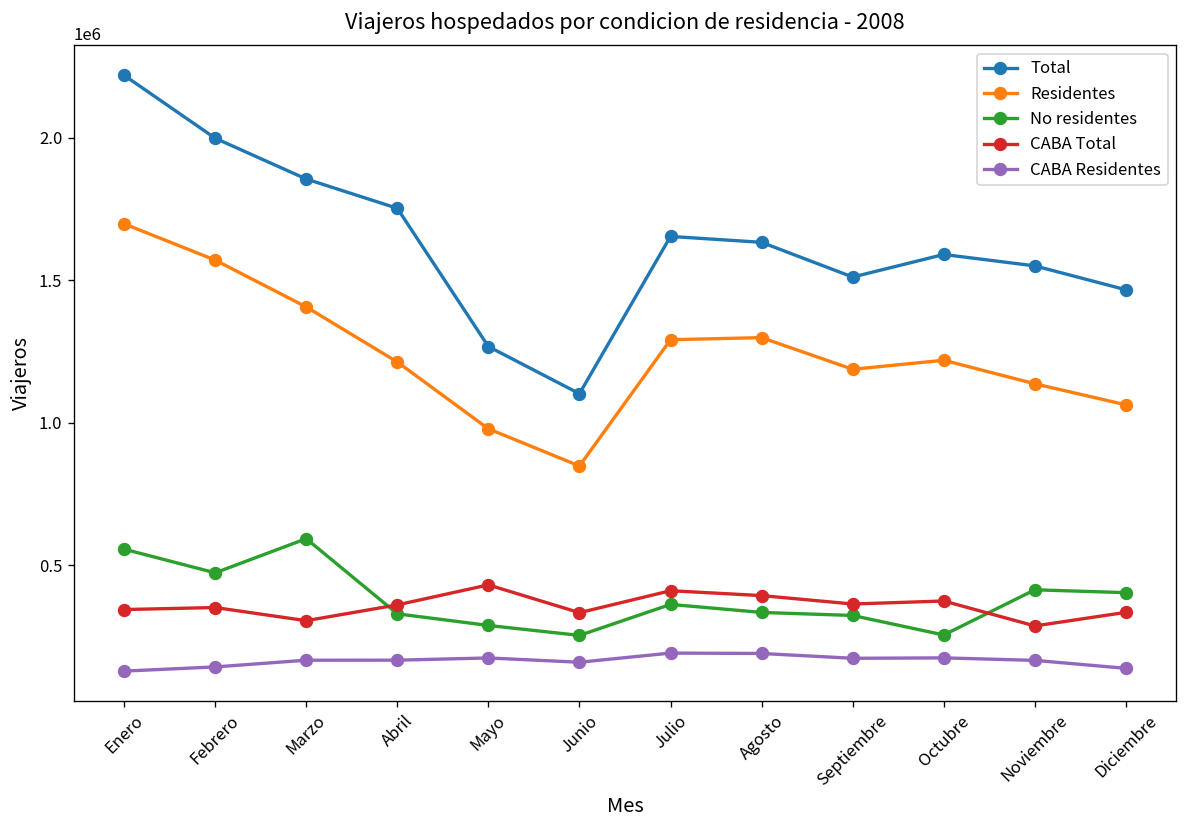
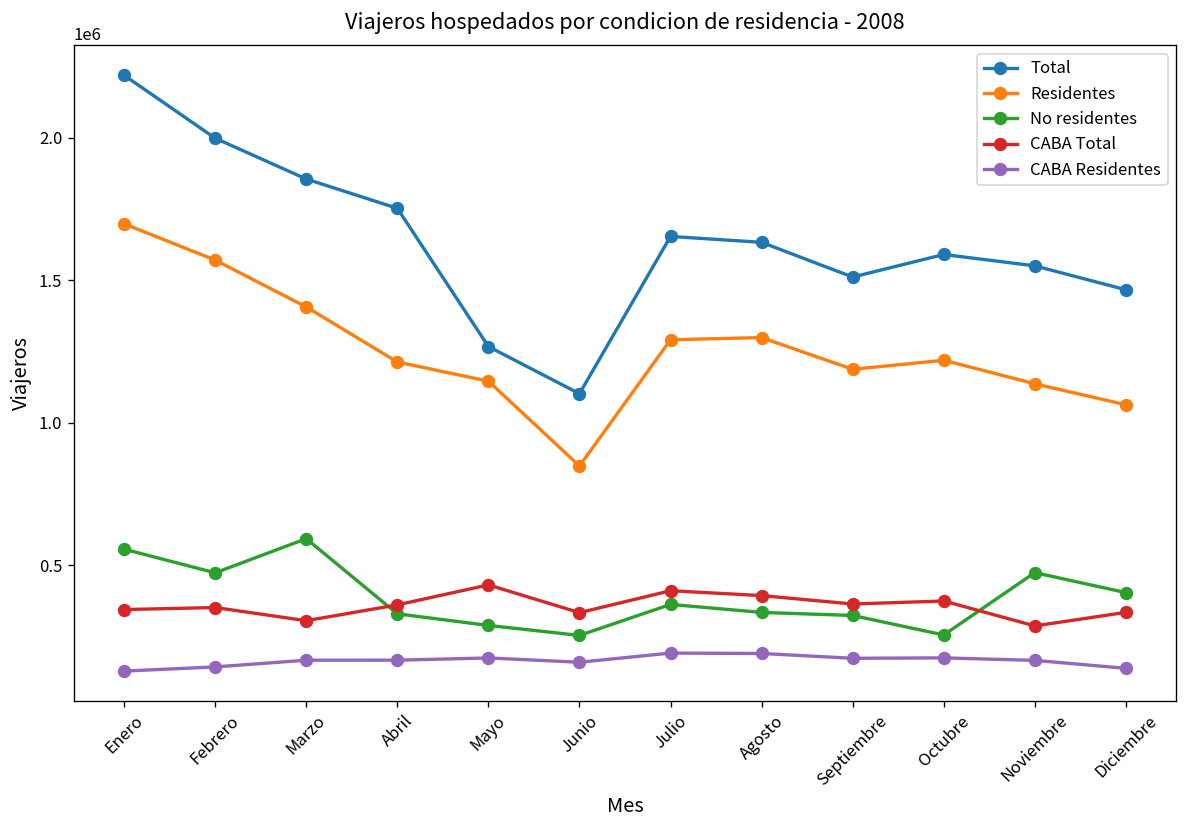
  {
    "Total": {
      "Enero": 2220000,
      "Febrero": 2000000,
      "Marzo": 1850000,
      "Abril": 1750000,
      "Mayo": 1270000,
      "Junio": 1100000,
      "Julio": 1650000,
      "Agosto": 1630000,
      "Septiembre": 1510000,
      "Octubre": 1590000,
      "Noviembre": 1550000,
      "Diciembre": 1470000
    },
    "Residentes": {
      "Enero": 1700000,
      "Febrero": 1570000,
      "Marzo": 1410000,
      "Abril": 1210000,
-     "Mayo": 980000,
+     "Mayo": 1150000,
      "Junio": 850000,
      "Julio": 1290000,
      "Agosto": 1300000,
      "Septiembre": 1190000,
      "Octubre": 1220000,
      "Noviembre": 1140000,
      "Diciembre": 1060000
    },
    "No residentes": {
      "Enero": 560000,
      "Febrero": 470000,
      "Marzo": 590000,
      "Abril": 330000,
      "Mayo": 290000,
      "Junio": 250000,
      "Julio": 360000,
      "Agosto": 330000,
      "Septiembre": 320000,
      "Octubre": 260000,
-     "Noviembre": 410000,
+     "Noviembre": 470000,
      "Diciembre": 400000
    },
    "CABA Total": {
      "Enero": 340000,
      "Febrero": 350000,
      "Marzo": 310000,
      "Abril": 360000,
      "Mayo": 430000,
      "Junio": 330000,
      "Julio": 410000,
      "Agosto": 390000,
      "Septiembre": 360000,
      "Octubre": 370000,
      "Noviembre": 290000,
      "Diciembre": 330000
    },
    "CABA Residentes": {
      "Enero": 130000,
      "Febrero": 140000,
      "Marzo": 170000,
      "Abril": 170000,
      "Mayo": 170000,
      "Junio": 160000,
      "Julio": 190000,
      "Agosto": 190000,
      "Septiembre": 170000,
      "Octubre": 170000,
      "Noviembre": 170000,
      "Diciembre": 140000
    }
  }
